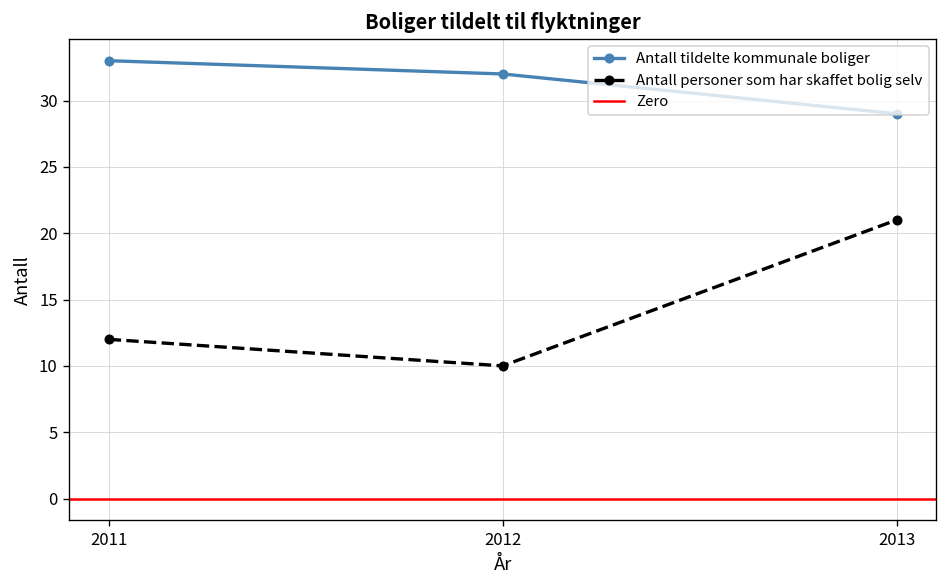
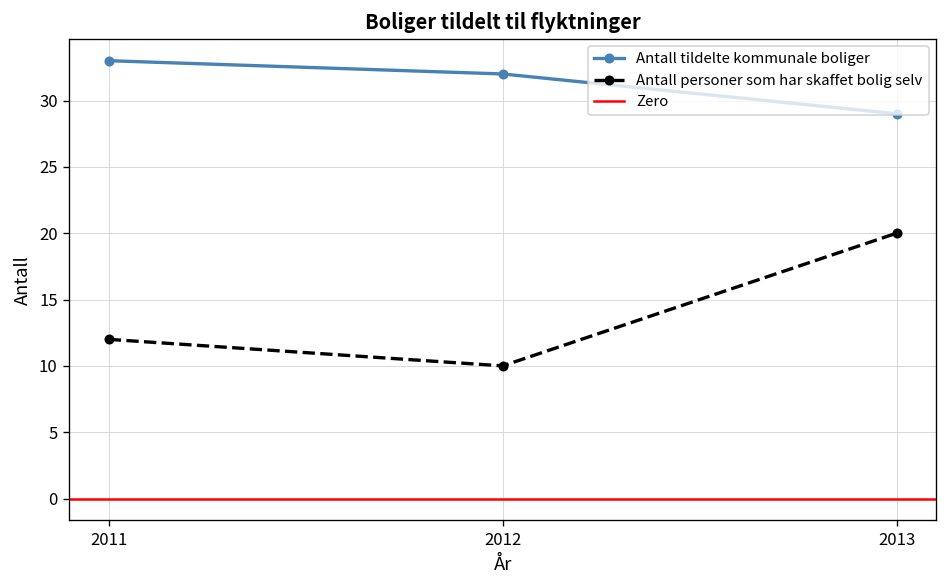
  {
    "Antall tildelte kommunale boliger": {
      "2011": 33,
      "2012": 32
    },
    "Antall personer som har skaffet bolig selv": {
      "2011": 12,
      "2012": 10,
-     "2013": 21
+     "2013": 20
    }
  }
